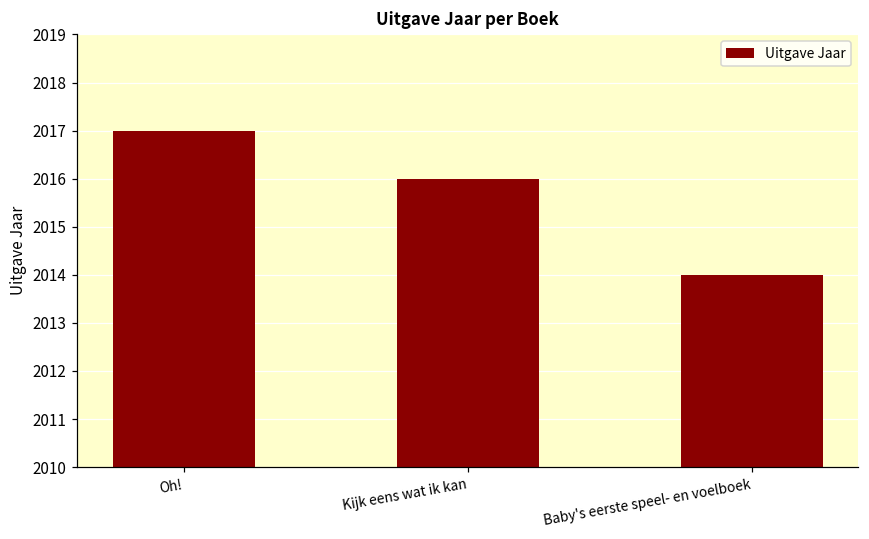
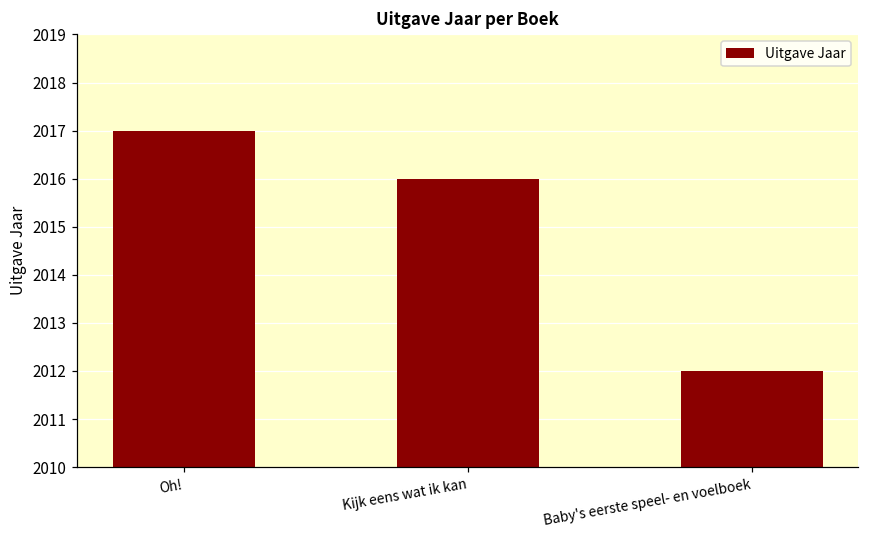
  {
    "Oh!": 2017,
    "Kijk eens wat ik kan": 2016,
-   "Baby's eerste speel- en voelboek": 2014
+   "Baby's eerste speel- en voelboek": 2012
  }
